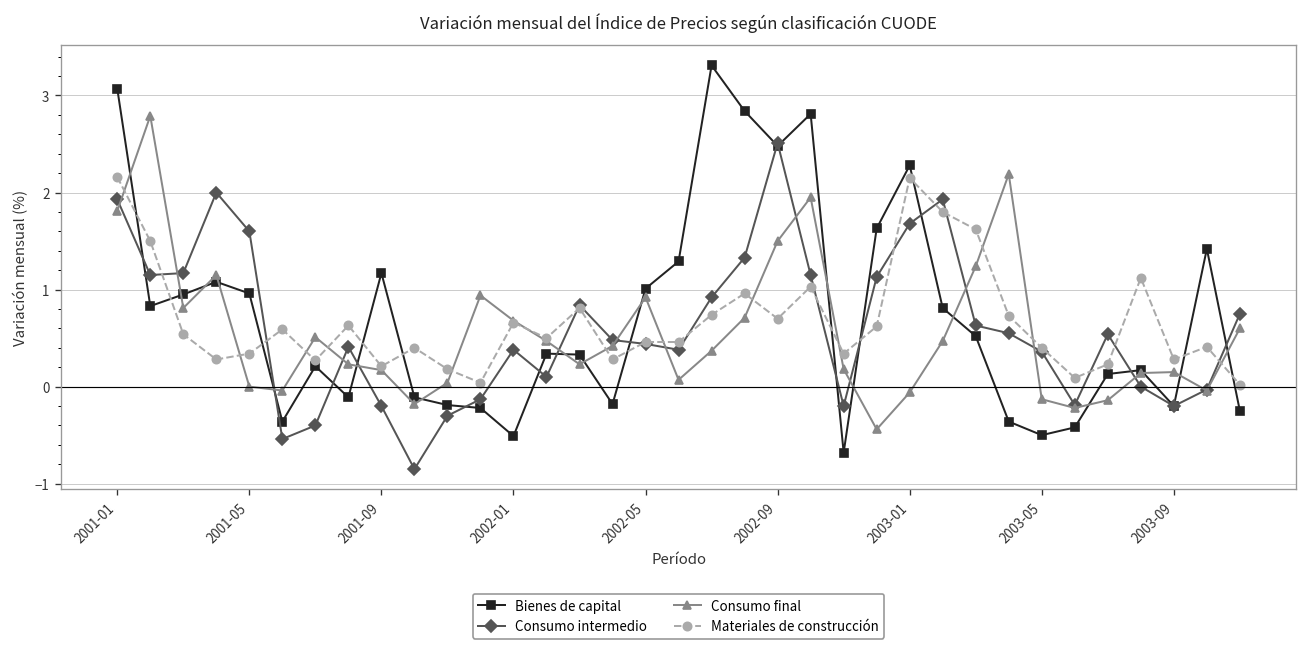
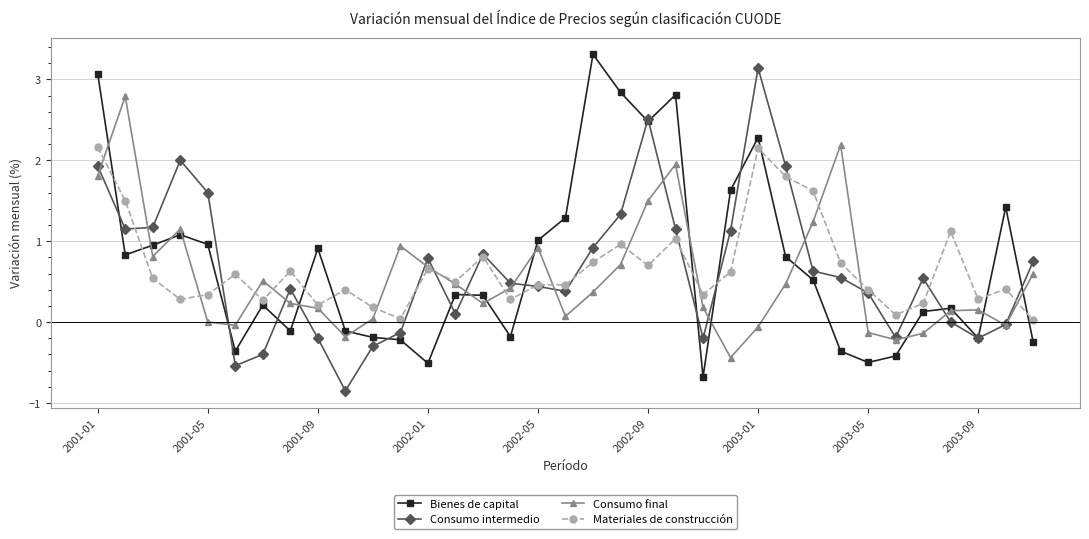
  {
    "Bienes de capital": {
      "2001-01": 3.1,
      "2001-05": 1.0,
-     "2001-09": 1.2,
+     "2001-09": 0.9,
      "2002-01": -0.5,
      "2002-05": 1.0,
      "2003-01": 2.3,
      "2003-05": -0.5
    },
    "Consumo intermedio": {
      "2001-01": 1.9,
      "2001-05": 1.6,
      "2001-09": -0.2,
-     "2002-01": 0.4,
-     "2003-01": 1.7,
+     "2002-01": 0.8,
+     "2003-01": 3.1,
      "2003-05": 0.4
    }
  }
